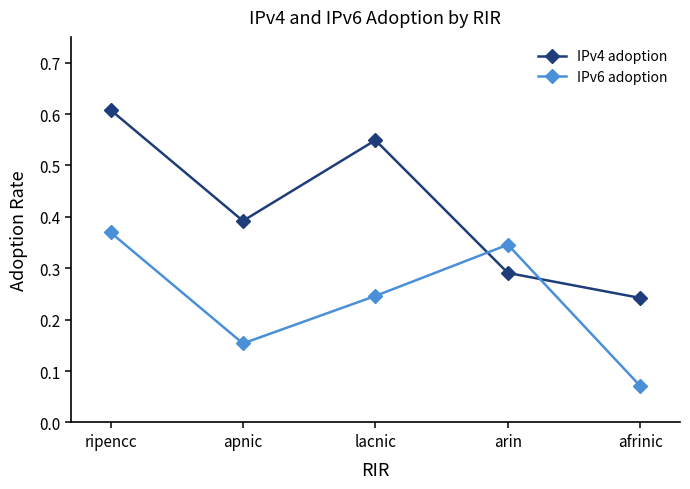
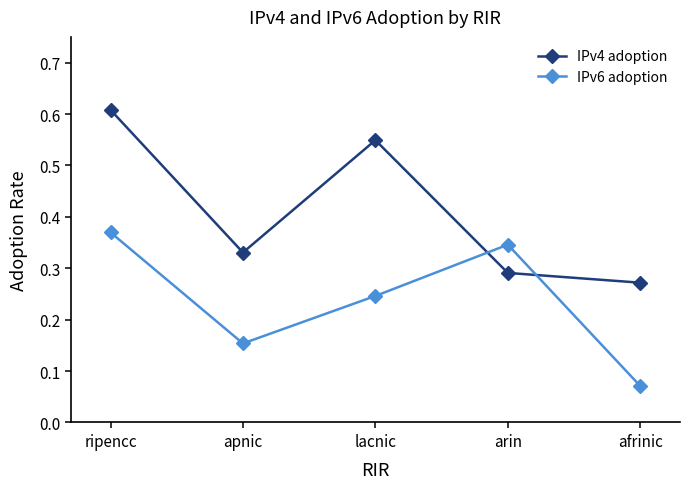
  {
    "IPv4 adoption": {
      "ripencc": 0.61,
-     "apnic": 0.39,
+     "apnic": 0.33,
      "lacnic": 0.55,
      "arin": 0.29,
-     "afrinic": 0.24
+     "afrinic": 0.27
    },
    "IPv6 adoption": {
      "ripencc": 0.37,
      "apnic": 0.15,
      "lacnic": 0.25,
      "arin": 0.35,
      "afrinic": 0.07
    }
  }
